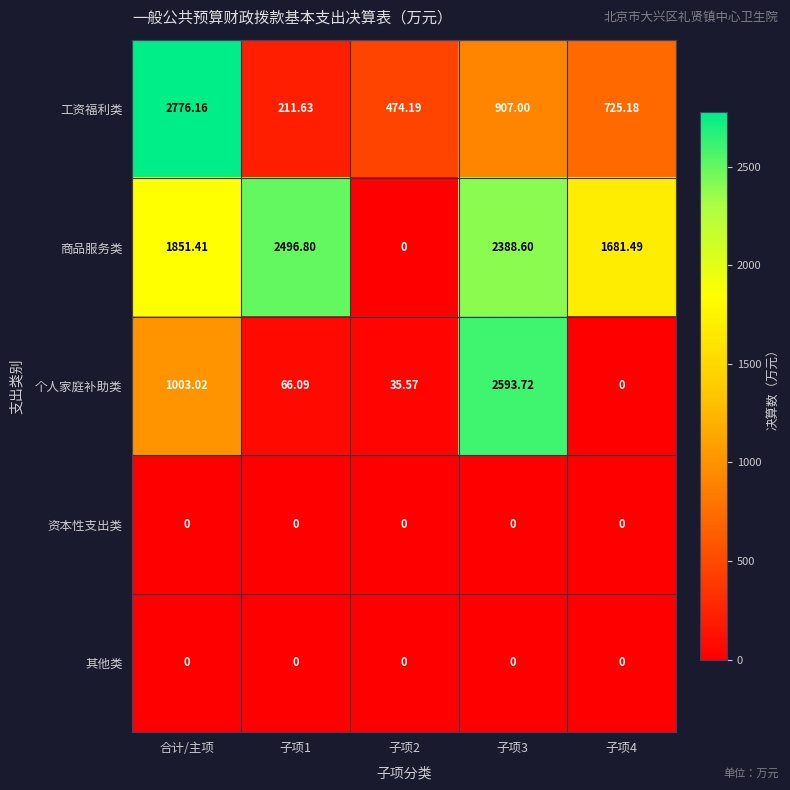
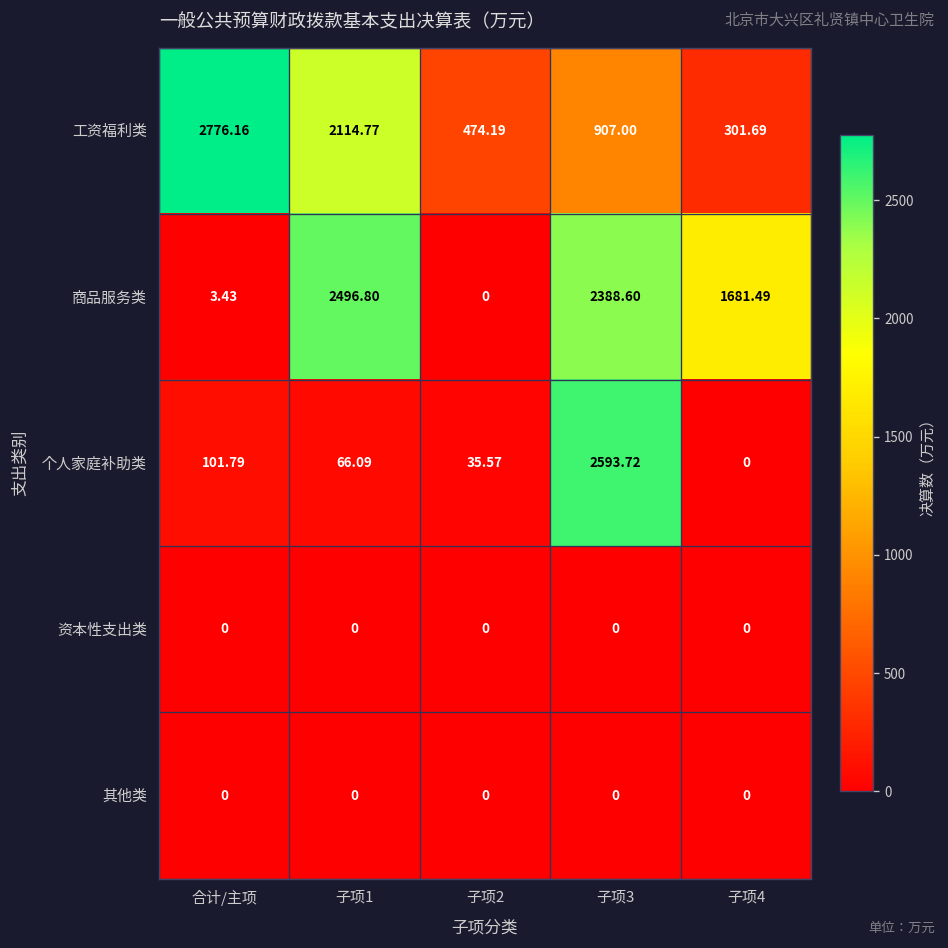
  {
    "工资福利类": {
      "合计/主项": 2776.16,
-     "子项1": 211.63,
+     "子项1": 2114.77,
      "子项2": 474.19,
      "子项3": 907.00,
-     "子项4": 725.18
+     "子项4": 301.69
    },
    "商品服务类": {
-     "合计/主项": 1851.41,
+     "合计/主项": 3.43,
      "子项1": 2496.80,
      "子项2": 0,
      "子项3": 2388.60,
      "子项4": 1681.49
    },
    "个人家庭补助类": {
-     "合计/主项": 1003.02,
+     "合计/主项": 101.79,
      "子项1": 66.09,
      "子项2": 35.57,
      "子项3": 2593.72,
      "子项4": 0
    },
    "资本性支出类": {
      "合计/主项": 0,
      "子项1": 0,
      "子项2": 0,
      "子项3": 0,
      "子项4": 0
    },
    "其他类": {
      "合计/主项": 0,
      "子项1": 0,
      "子项2": 0,
      "子项3": 0,
      "子项4": 0
    }
  }
